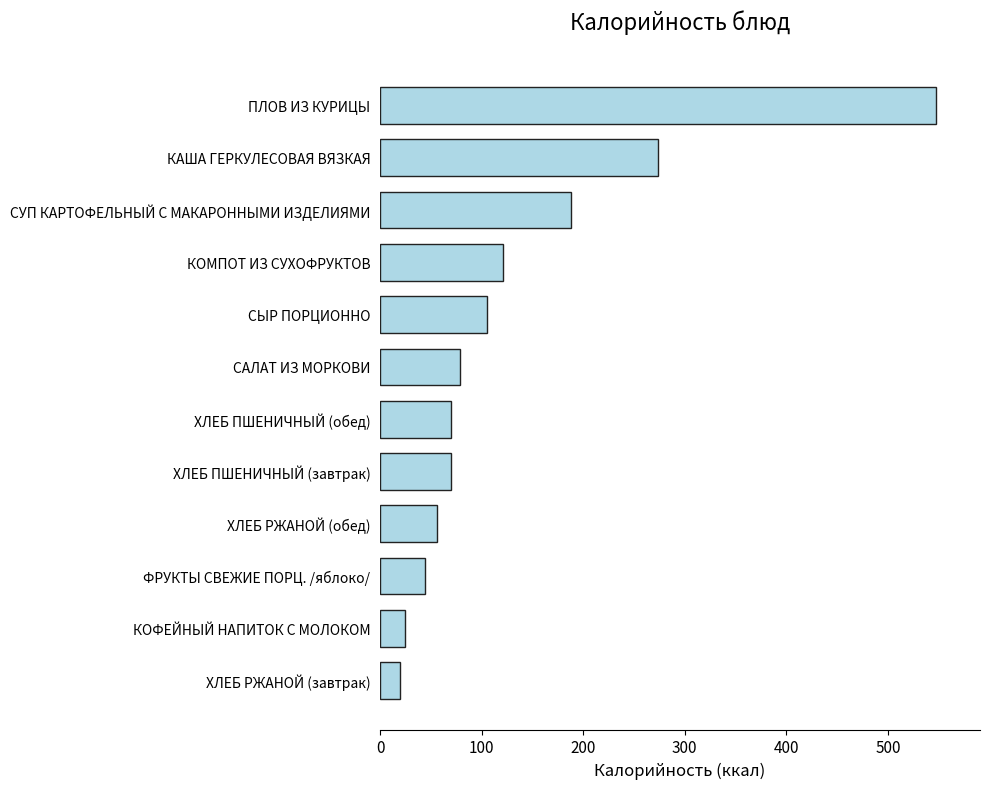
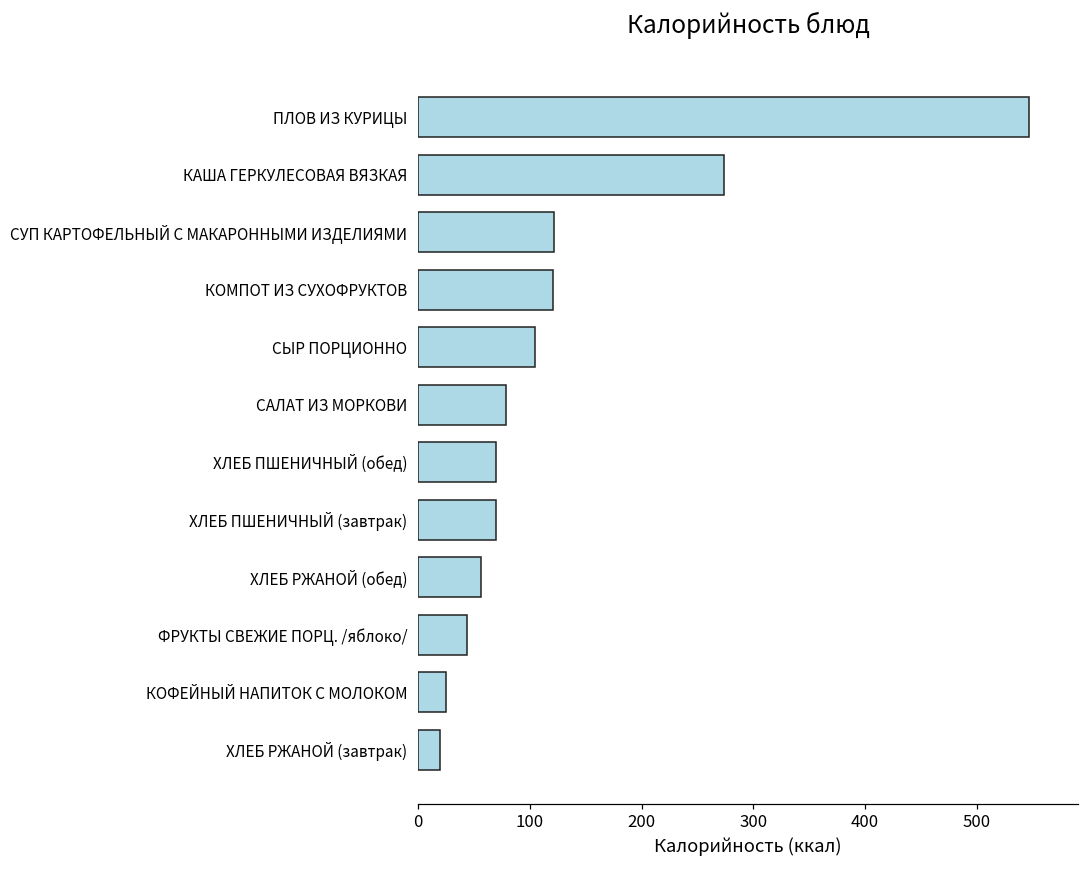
  {
    "ПЛОВ ИЗ КУРИЦЫ": 547,
    "КАША ГЕРКУЛЕСОВАЯ ВЯЗКАЯ": 274,
-   "СУП КАРТОФЕЛЬНЫЙ С МАКАРОННЫМИ ИЗДЕЛИЯМИ": 188,
+   "СУП КАРТОФЕЛЬНЫЙ С МАКАРОННЫМИ ИЗДЕЛИЯМИ": 122,
    "КОМПОТ ИЗ СУХОФРУКТОВ": 121,
    "СЫР ПОРЦИОННО": 105,
    "САЛАТ ИЗ МОРКОВИ": 79,
    "ХЛЕБ ПШЕНИЧНЫЙ (обед)": 70,
    "ХЛЕБ ПШЕНИЧНЫЙ (завтрак)": 70,
    "ХЛЕБ РЖАНОЙ (обед)": 56,
    "ФРУКТЫ СВЕЖИЕ ПОРЦ. /яблоко/": 44,
    "КОФЕЙНЫЙ НАПИТОК С МОЛОКОМ": 25,
    "ХЛЕБ РЖАНОЙ (завтрак)": 20
  }
